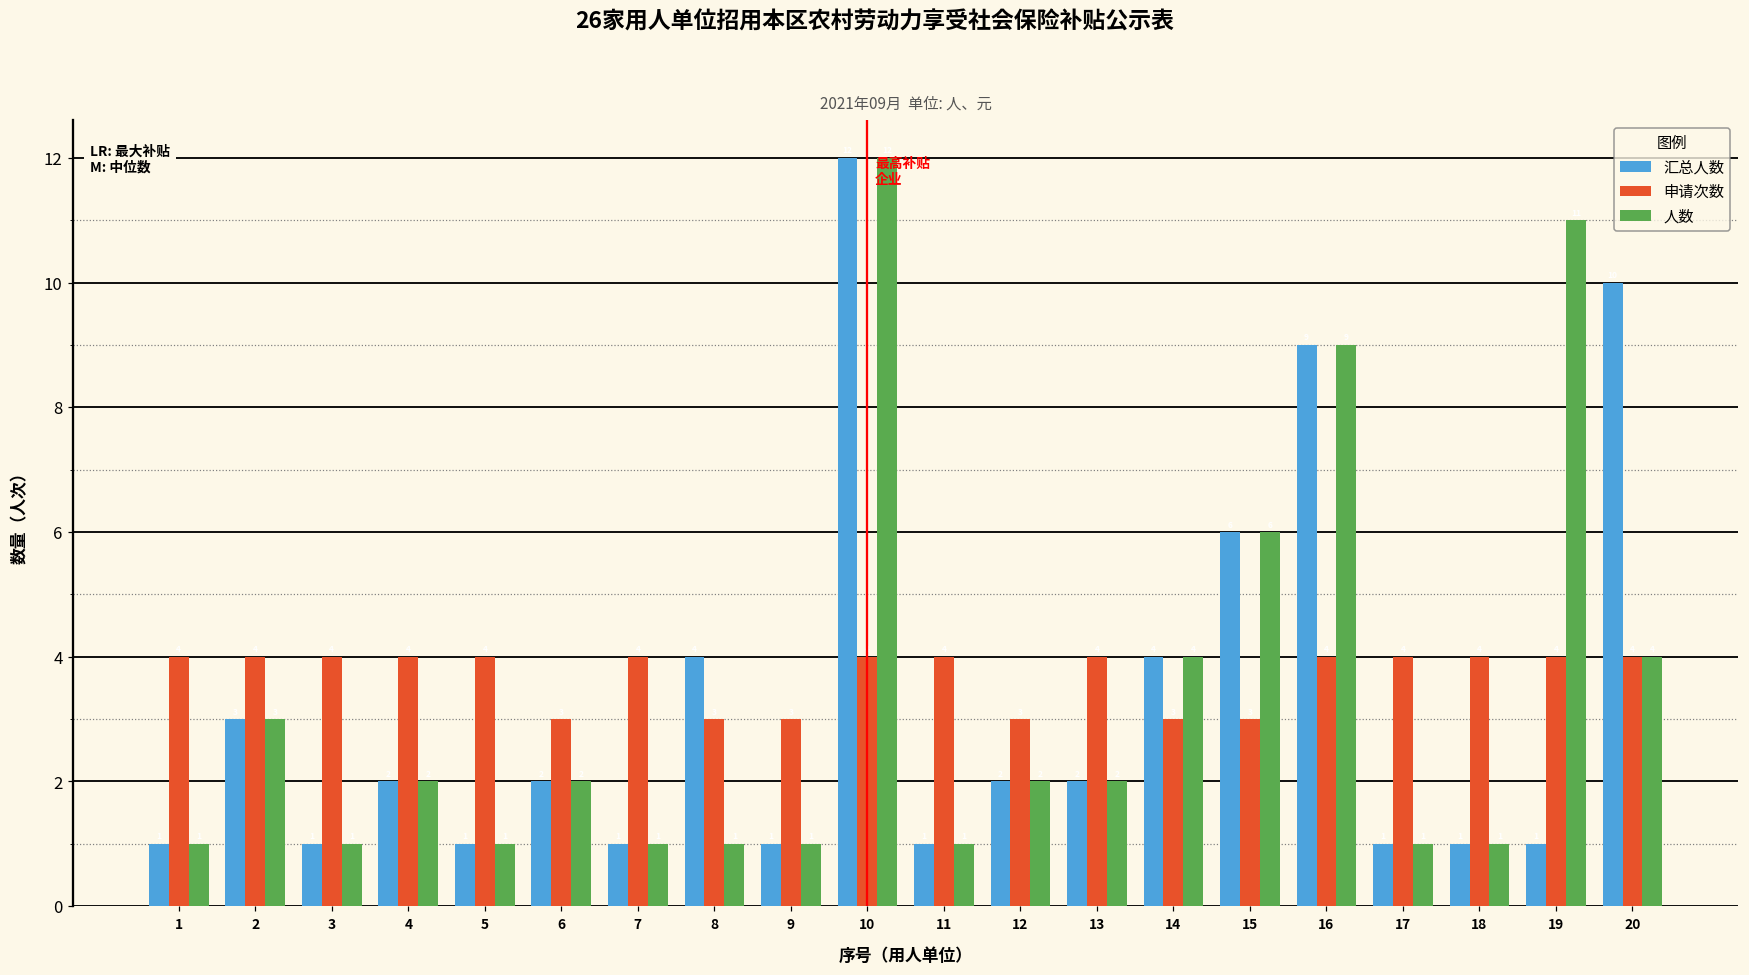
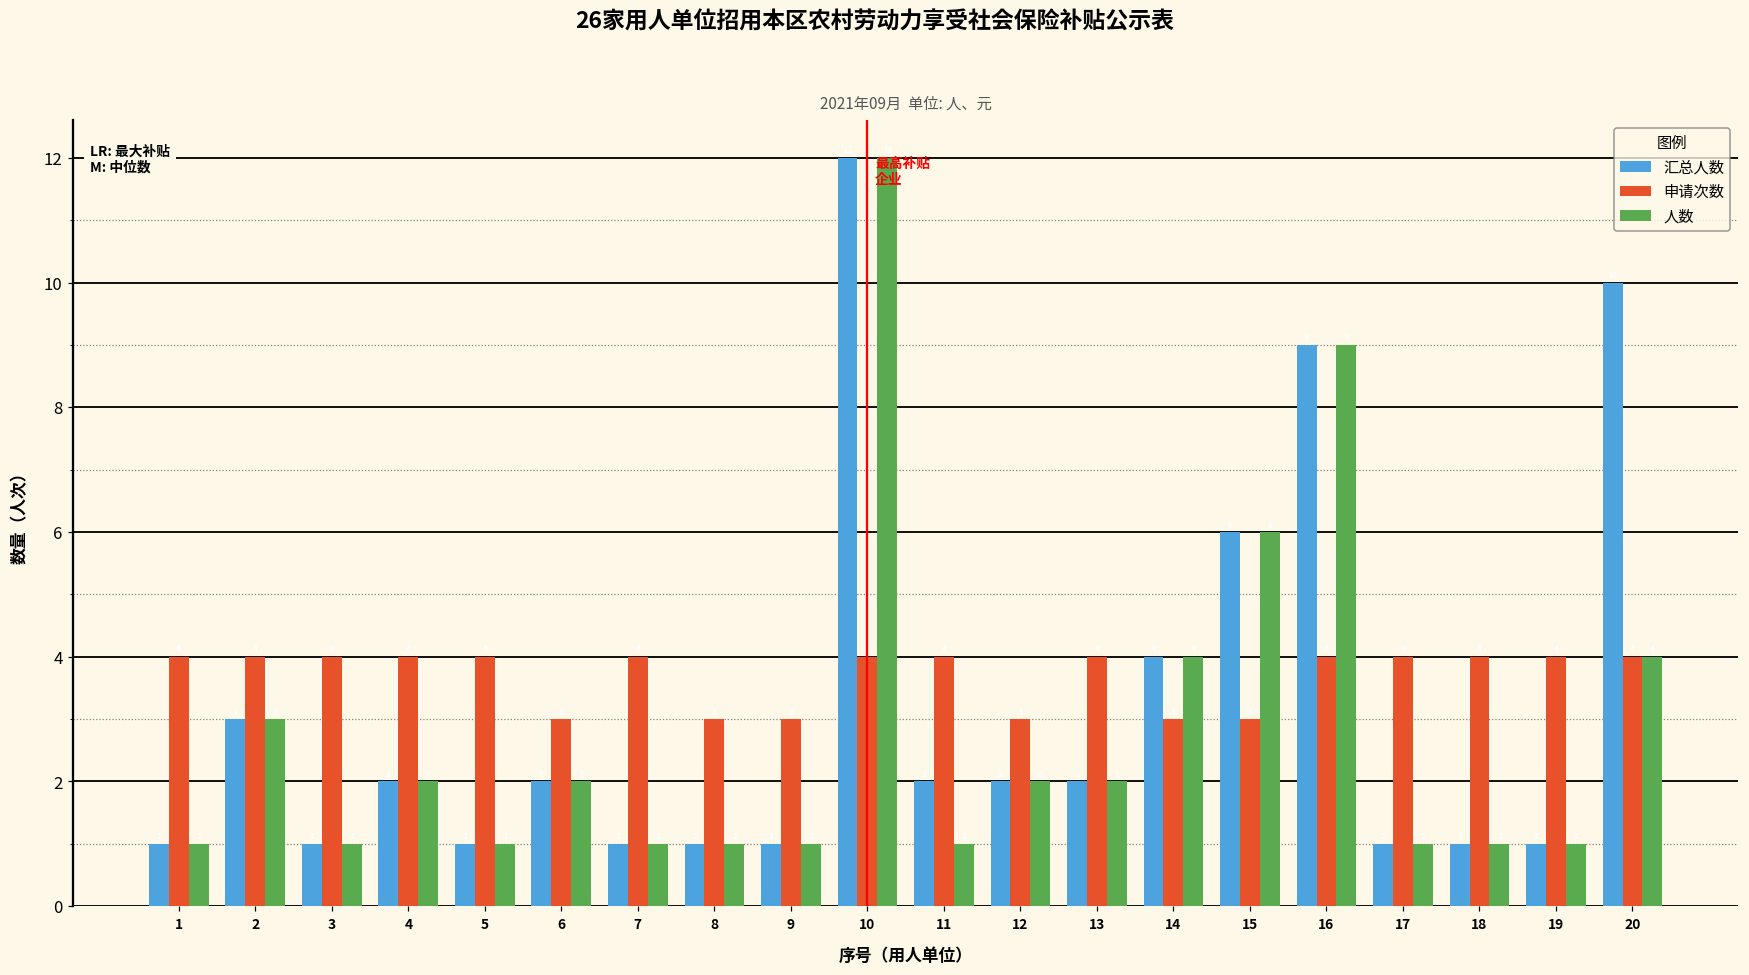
  {
    "汇总人数": {
      "1": 1,
      "2": 3,
      "3": 1,
      "4": 2,
      "5": 1,
      "6": 2,
      "7": 1,
-     "8": 4,
+     "8": 1,
      "9": 1,
      "10": 12,
-     "11": 1,
+     "11": 2,
      "12": 2,
      "13": 2,
      "14": 4,
      "15": 6,
      "16": 9,
      "17": 1,
      "18": 1,
      "19": 1,
      "20": 10
    },
    "申请次数": {
      "1": 4,
      "2": 4,
      "3": 4,
      "4": 4,
      "5": 4,
      "6": 3,
      "7": 4,
      "8": 3,
      "9": 3,
      "10": 4,
      "11": 4,
      "12": 3,
      "13": 4,
      "14": 3,
      "15": 3,
      "16": 4,
      "17": 4,
      "18": 4,
      "19": 4,
      "20": 4
    },
    "人数": {
      "1": 1,
      "2": 3,
      "3": 1,
      "4": 2,
      "5": 1,
      "6": 2,
      "7": 1,
      "8": 1,
      "9": 1,
      "10": 12,
      "11": 1,
      "12": 2,
      "13": 2,
      "14": 4,
      "15": 6,
      "16": 9,
      "17": 1,
      "18": 1,
-     "19": 11,
+     "19": 1,
      "20": 4
    }
  }
